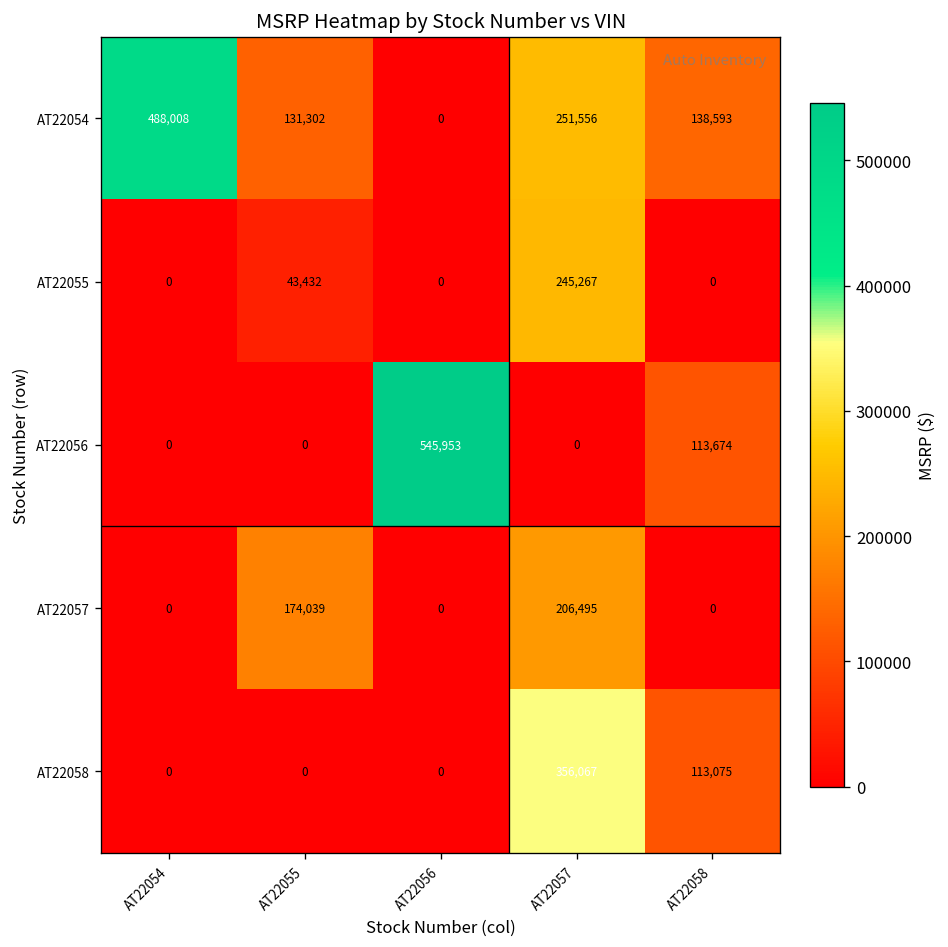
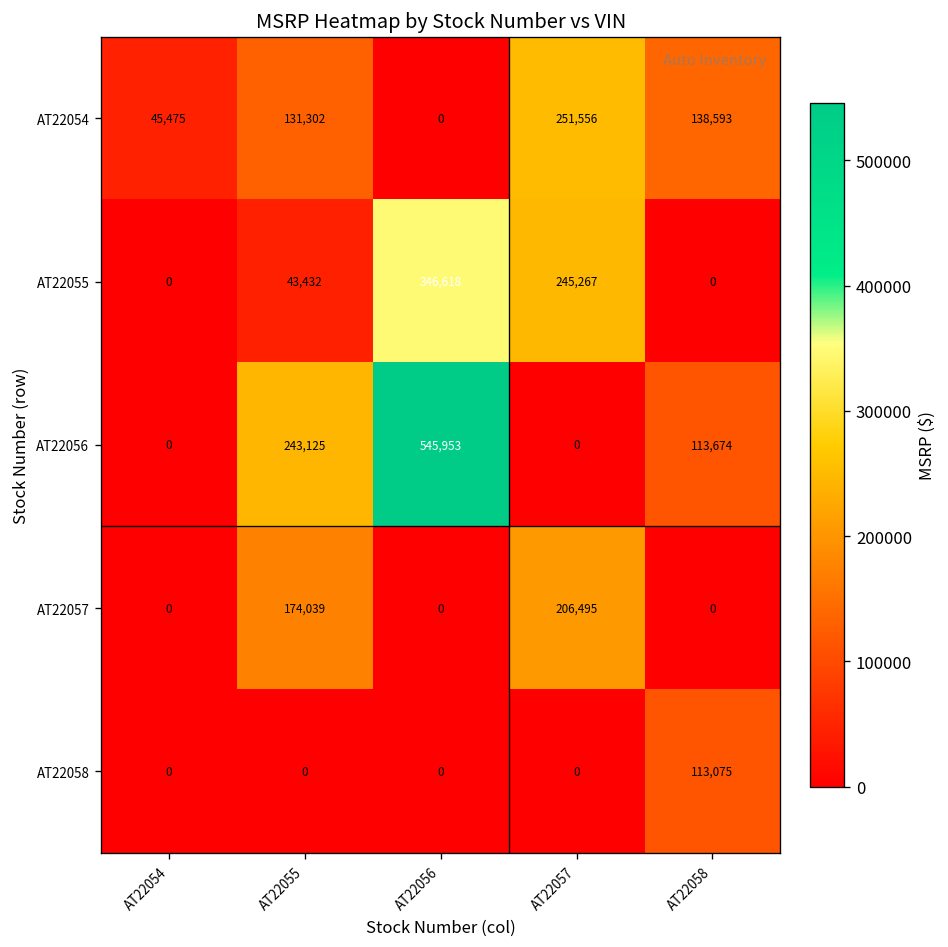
  {
    "AT22054": {
-     "AT22054": "488,008",
+     "AT22054": "45,475",
      "AT22055": "131,302",
      "AT22056": "0",
      "AT22057": "251,556"
    },
    "AT22055": {
      "AT22054": "0",
      "AT22055": "43,432",
-     "AT22056": "0",
+     "AT22056": "346,618",
      "AT22057": "245,267",
      "AT22058": "0"
    },
    "AT22056": {
      "AT22054": "0",
-     "AT22055": "0",
+     "AT22055": "243,125",
      "AT22056": "545,953",
      "AT22057": "0",
      "AT22058": "113,674"
    },
    "AT22057": {
      "AT22054": "0",
      "AT22055": "174,039",
      "AT22056": "0",
      "AT22057": "206,495",
      "AT22058": "0"
    },
    "AT22058": {
      "AT22054": "0",
      "AT22055": "0",
      "AT22056": "0",
-     "AT22057": "356,067",
+     "AT22057": "0",
      "AT22058": "113,075"
    }
  }
